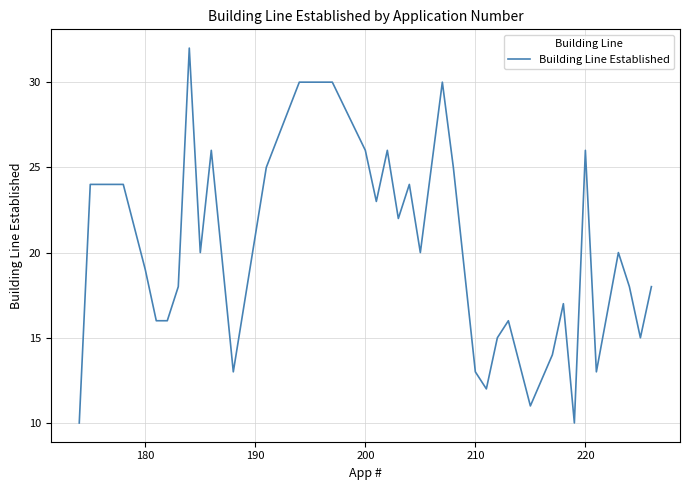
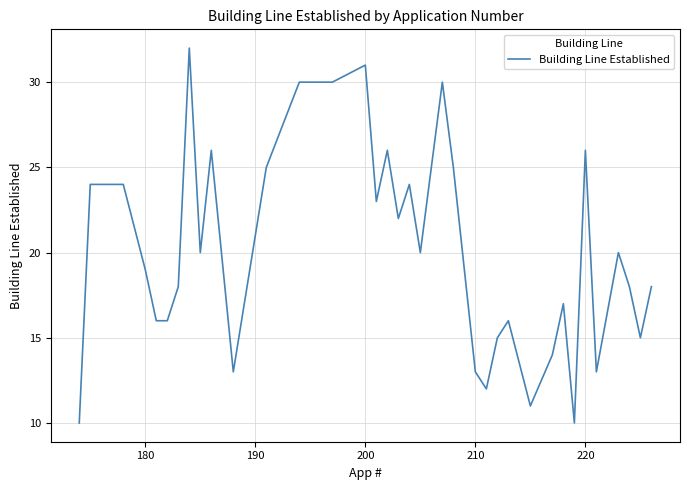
  {
    "180": 19,
-   "200": 26,
+   "200": 31,
    "210": 13,
    "220": 26
  }
